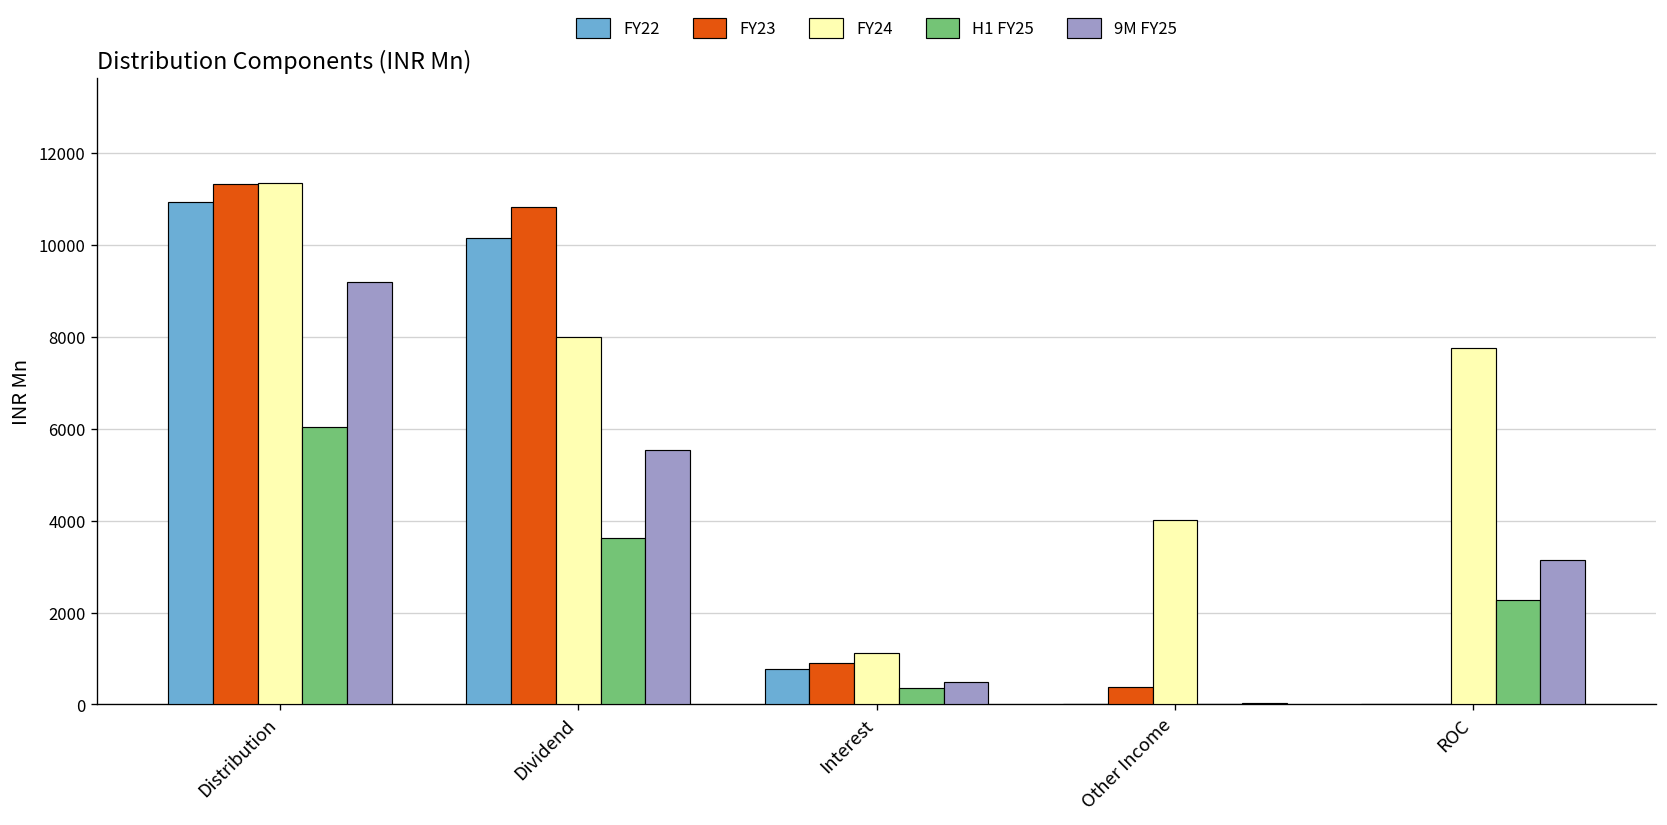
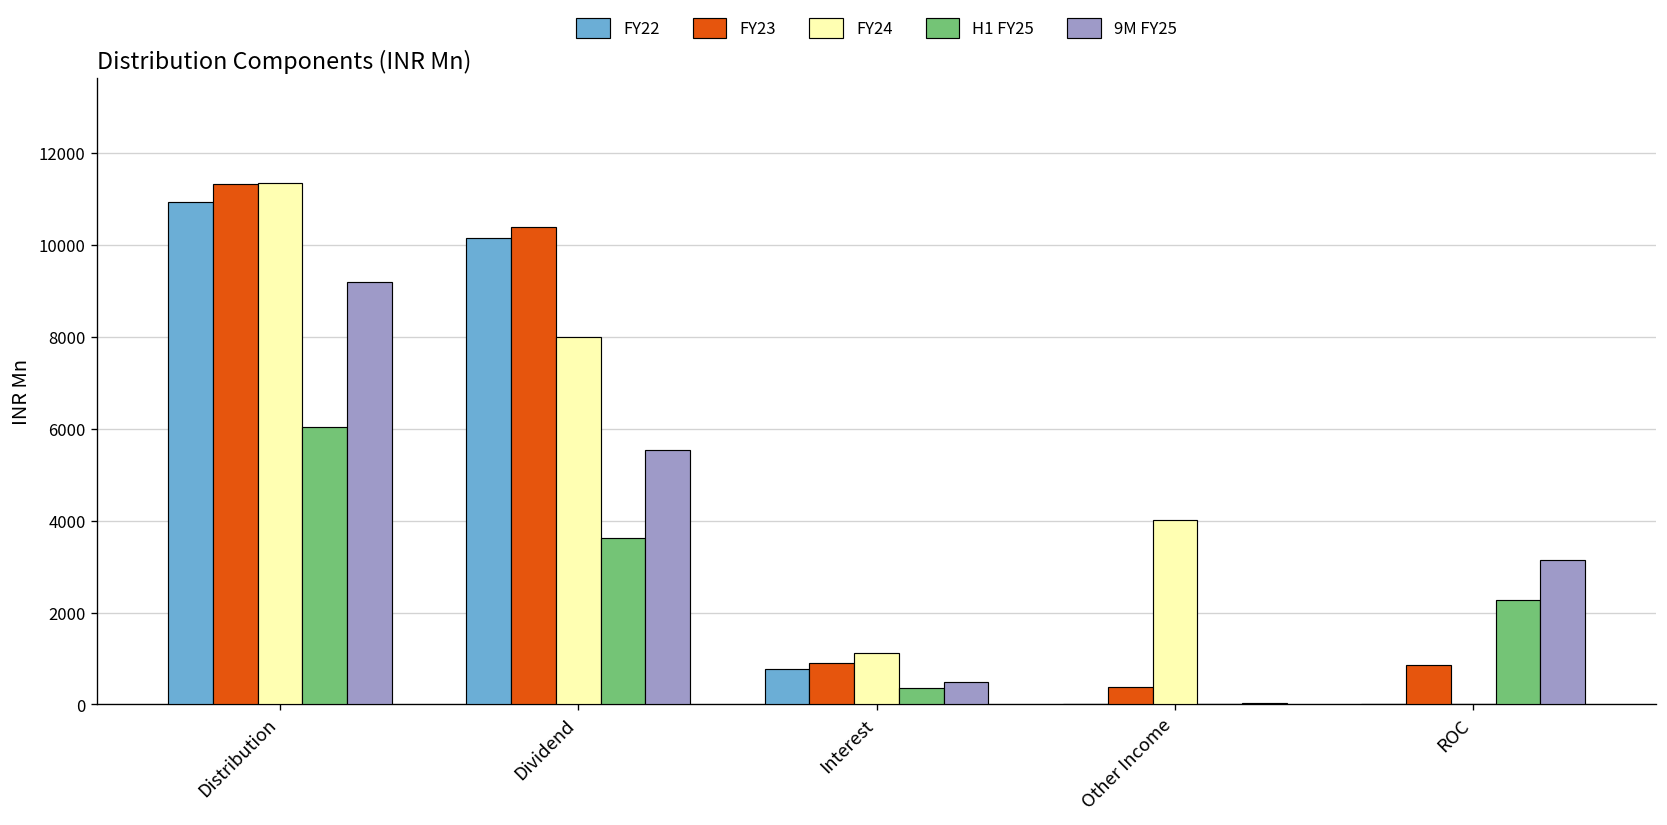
  {
    "FY23": {
      "Distribution": 11300,
-     "Dividend": 10800,
+     "Dividend": 10400,
      "Interest": 900,
      "Other Income": 400,
-     "ROC": 0
+     "ROC": 900
    },
    "FY24": {
      "Distribution": 11400,
      "Dividend": 8000,
      "Interest": 1100,
      "Other Income": 4000,
-     "ROC": 7800
+     "ROC": 0
    },
    "H1 FY25": {
      "Distribution": 6000,
      "Dividend": 3600,
      "Interest": 400,
      "ROC": 2300
    }
  }
